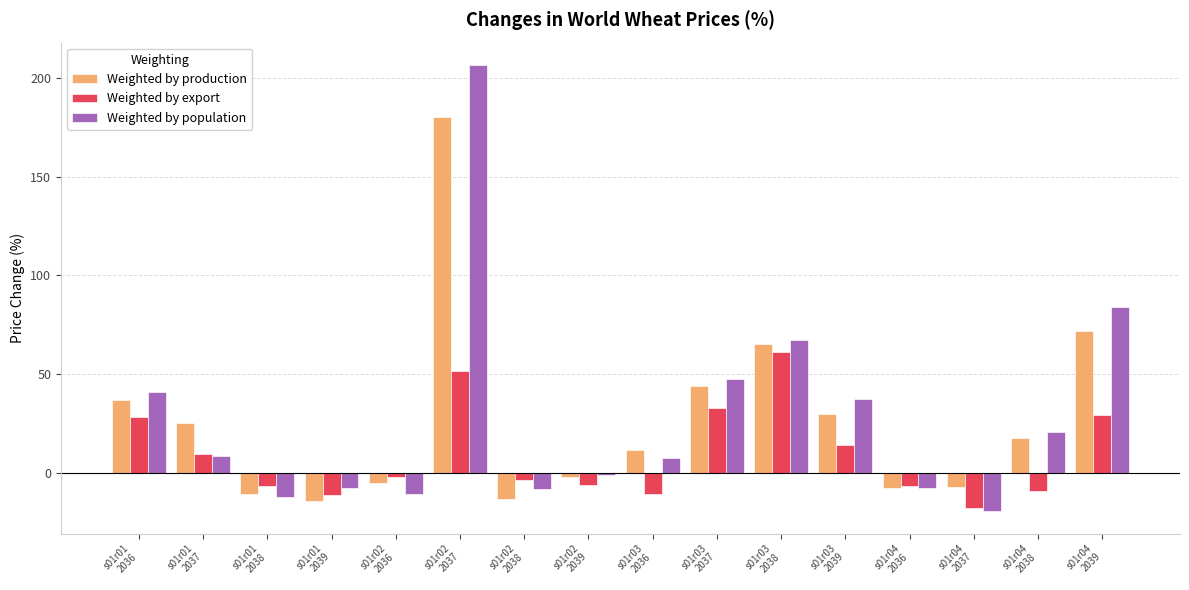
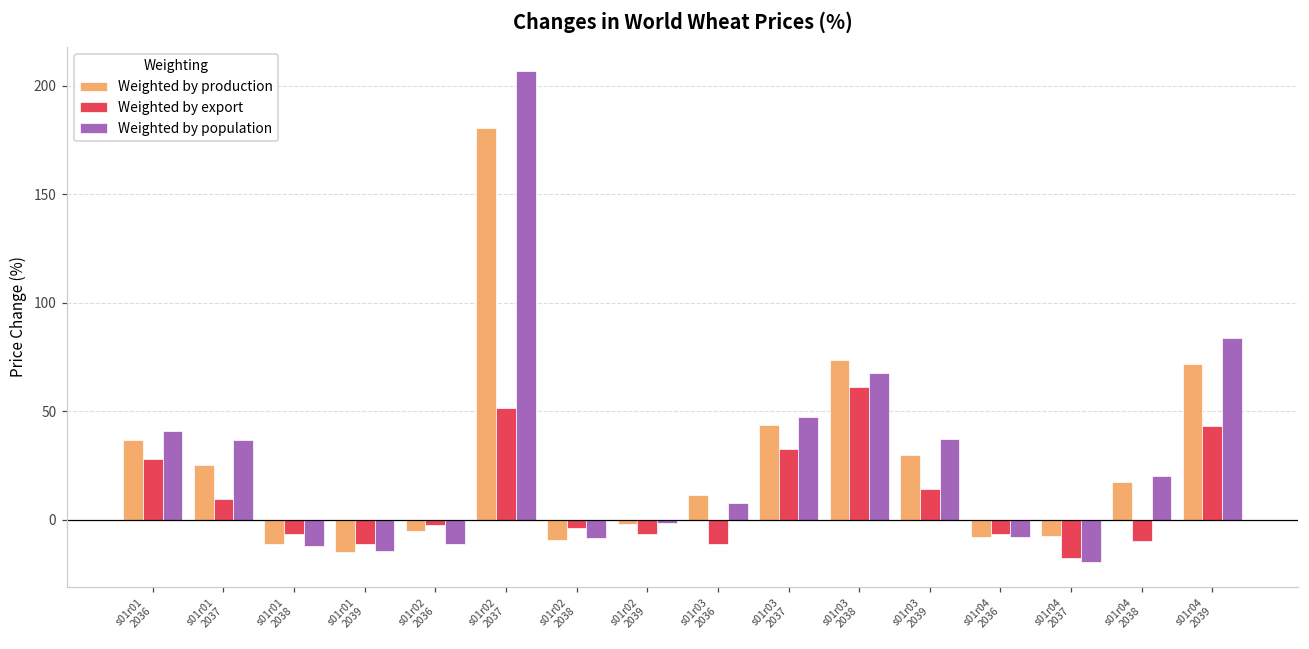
  {
    "Weighted by production": {
      "s01r01 2036": 37,
      "s01r01 2037": 25,
      "s01r01 2038": -11,
      "s01r01 2039": -15,
      "s01r02 2036": -5,
      "s01r02 2037": 180,
-     "s01r02 2038": -13,
+     "s01r02 2038": -9,
      "s01r02 2039": -2,
      "s01r03 2036": 11,
      "s01r03 2037": 44,
-     "s01r03 2038": 65,
+     "s01r03 2038": 74,
      "s01r03 2039": 30,
      "s01r04 2036": -8,
      "s01r04 2037": -7,
      "s01r04 2038": 18,
      "s01r04 2039": 72
    },
    "Weighted by export": {
      "s01r01 2036": 28,
      "s01r01 2037": 10,
      "s01r01 2038": -7,
      "s01r01 2039": -11,
      "s01r02 2036": -2,
      "s01r02 2037": 52,
      "s01r02 2038": -4,
      "s01r02 2039": -7,
      "s01r03 2036": -11,
      "s01r03 2037": 33,
      "s01r03 2038": 61,
      "s01r03 2039": 14,
      "s01r04 2036": -7,
      "s01r04 2037": -18,
      "s01r04 2038": -9,
-     "s01r04 2039": 29
+     "s01r04 2039": 43
    },
    "Weighted by population": {
      "s01r01 2036": 41,
-     "s01r01 2037": 8,
+     "s01r01 2037": 37,
      "s01r01 2038": -12,
-     "s01r01 2039": -8,
+     "s01r01 2039": -14,
      "s01r02 2036": -11,
      "s01r02 2037": 207,
      "s01r02 2038": -8,
      "s01r02 2039": -1,
      "s01r03 2036": 8,
      "s01r03 2037": 47,
      "s01r03 2038": 67,
      "s01r03 2039": 37,
      "s01r04 2036": -8,
      "s01r04 2037": -20,
      "s01r04 2038": 20,
      "s01r04 2039": 84
    }
  }
